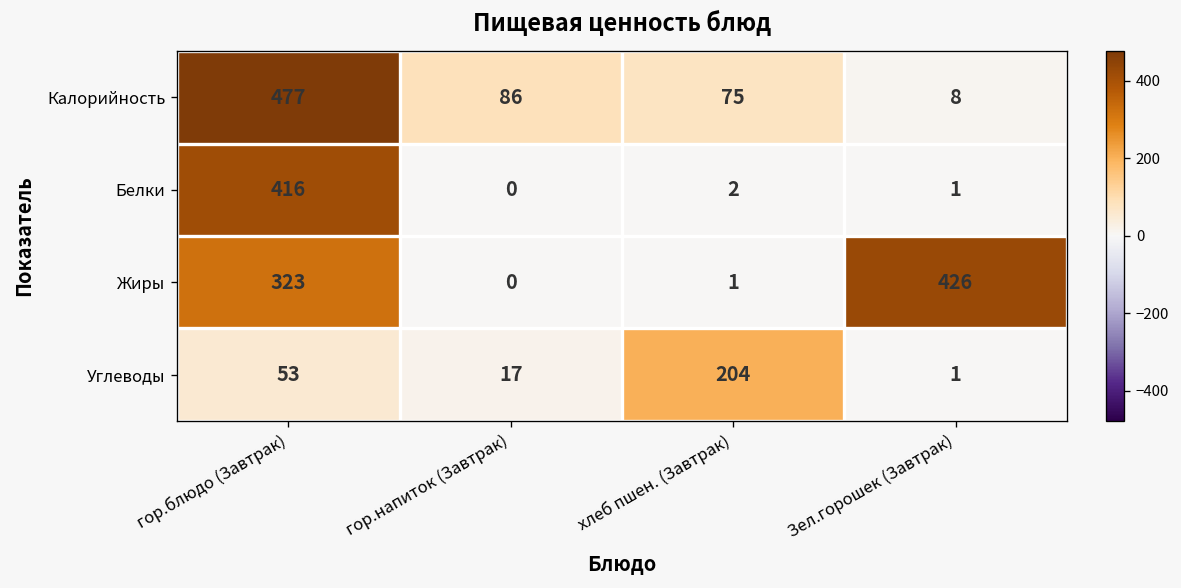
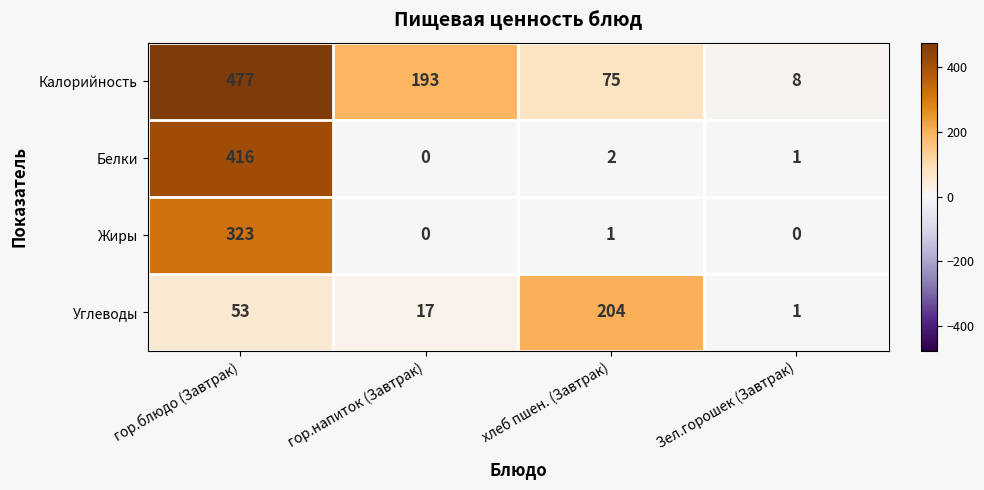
  {
    "Калорийность": {
      "гор.блюдо (Завтрак)": 477,
-     "гор.напиток (Завтрак)": 86,
+     "гор.напиток (Завтрак)": 193,
      "хлеб пшен. (Завтрак)": 75,
      "Зел.горошек (Завтрак)": 8
    },
    "Белки": {
      "гор.блюдо (Завтрак)": 416,
      "гор.напиток (Завтрак)": 0,
      "хлеб пшен. (Завтрак)": 2,
      "Зел.горошек (Завтрак)": 1
    },
    "Жиры": {
      "гор.блюдо (Завтрак)": 323,
      "гор.напиток (Завтрак)": 0,
      "хлеб пшен. (Завтрак)": 1,
-     "Зел.горошек (Завтрак)": 426
+     "Зел.горошек (Завтрак)": 0
    },
    "Углеводы": {
      "гор.блюдо (Завтрак)": 53,
      "гор.напиток (Завтрак)": 17,
      "хлеб пшен. (Завтрак)": 204,
      "Зел.горошек (Завтрак)": 1
    }
  }
